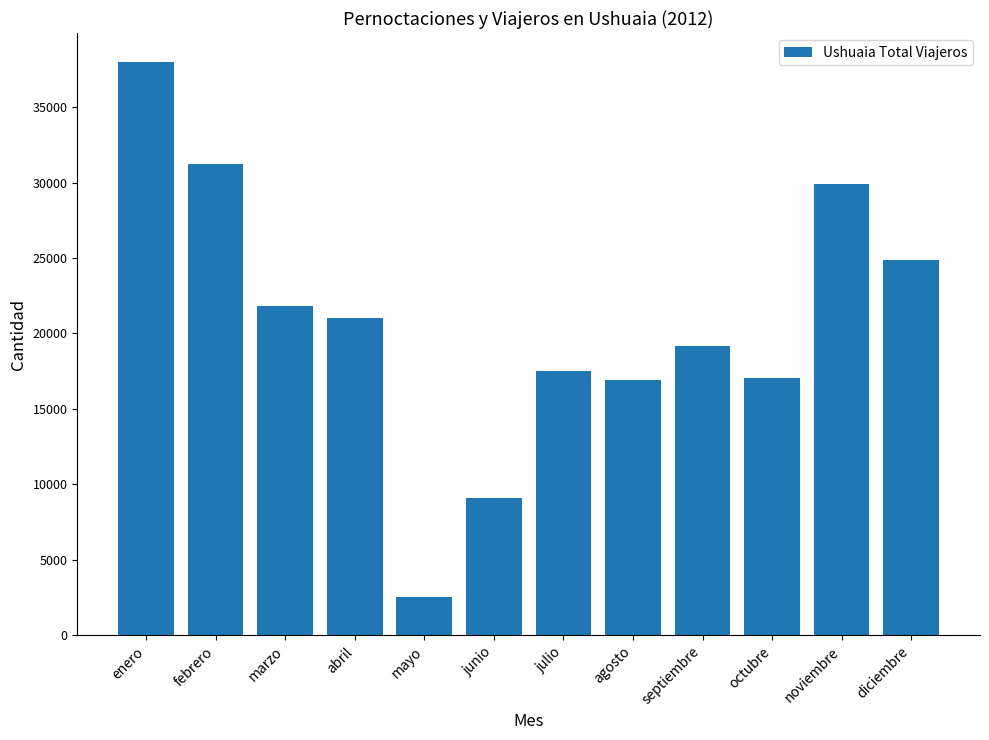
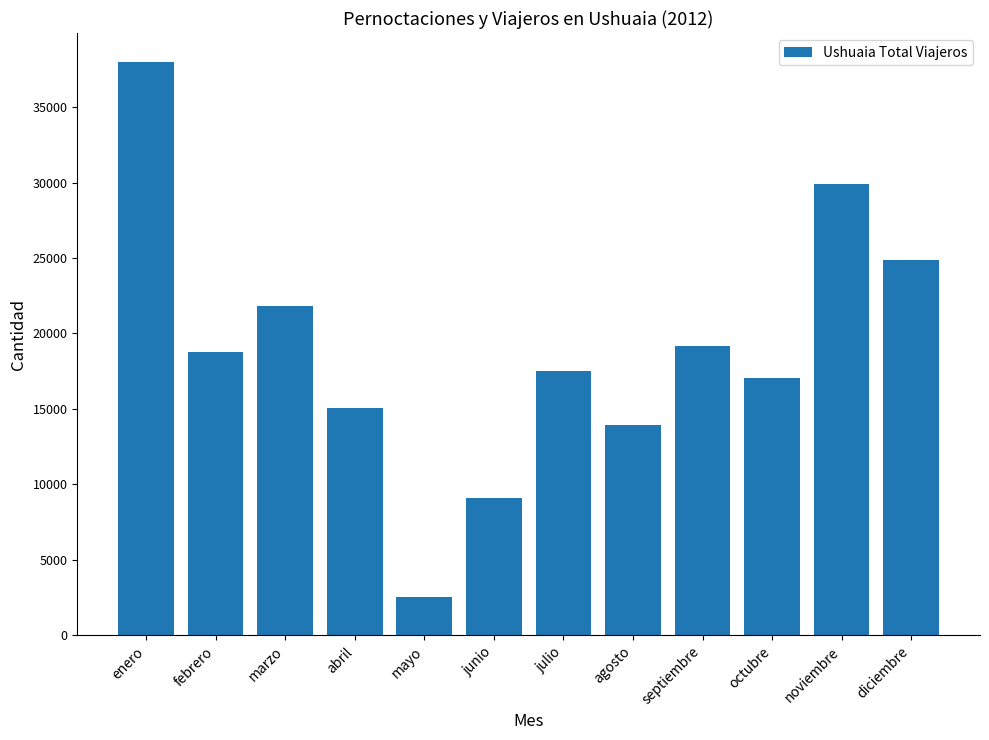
  {
    "enero": 38000,
-   "febrero": 31300,
+   "febrero": 18800,
    "marzo": 21800,
-   "abril": 21000,
+   "abril": 15100,
    "mayo": 2600,
    "junio": 9100,
    "julio": 17500,
-   "agosto": 16900,
+   "agosto": 14000,
    "septiembre": 19200,
    "octubre": 17000,
    "noviembre": 29900,
    "diciembre": 24900
  }
